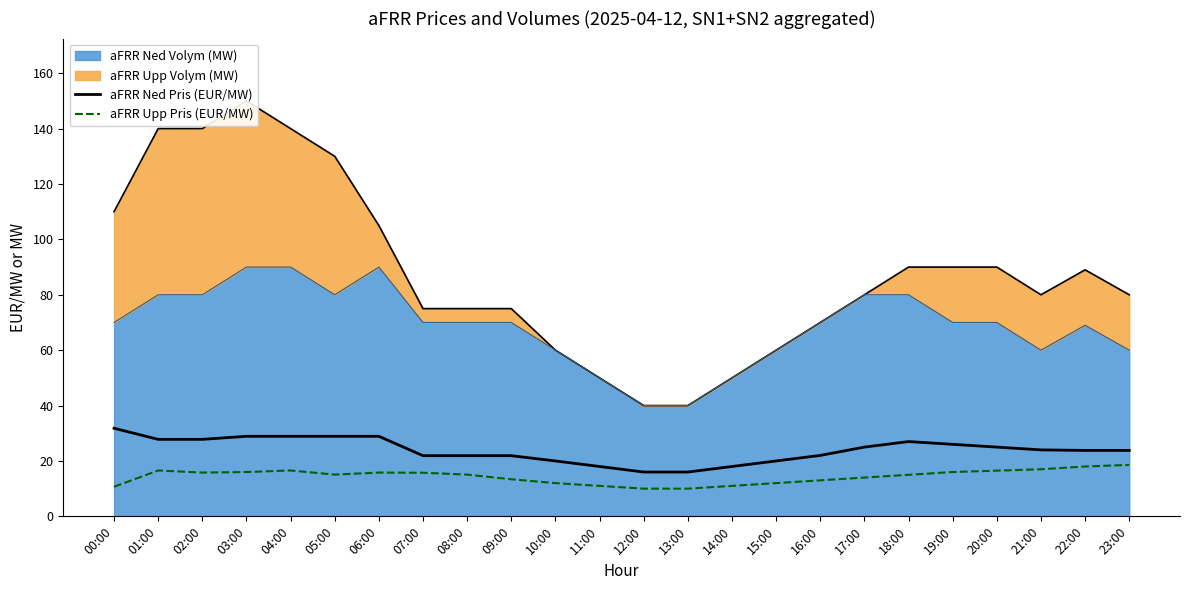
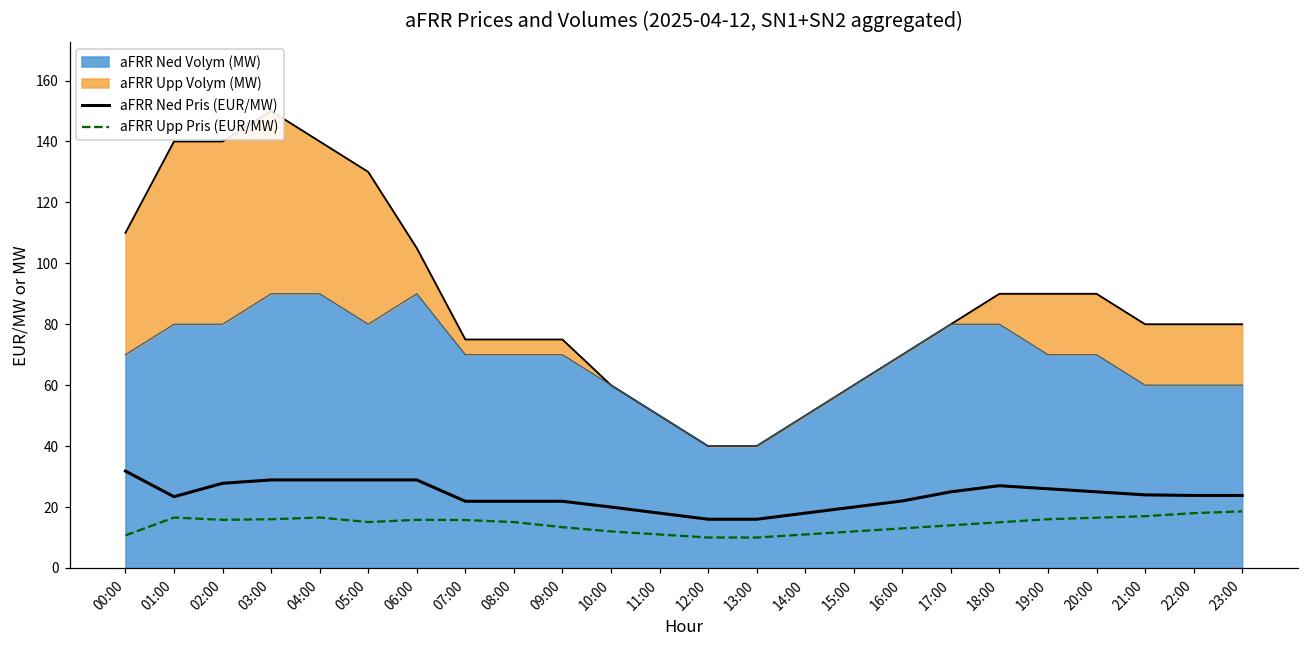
  {
    "aFRR Ned Pris (EUR/MW)": {
      "00:00": 32,
-     "01:00": 28,
+     "01:00": 23,
      "02:00": 28,
      "03:00": 29,
      "04:00": 29,
      "05:00": 29,
      "06:00": 29,
      "07:00": 22,
      "08:00": 22,
      "09:00": 22,
      "10:00": 20,
      "11:00": 18,
      "12:00": 16,
      "13:00": 16,
      "14:00": 18,
      "15:00": 20,
      "16:00": 22,
      "17:00": 25,
      "18:00": 27,
      "19:00": 26,
      "20:00": 25,
      "21:00": 24,
      "22:00": 24,
      "23:00": 24
    },
    "aFRR Ned Volym (MW)": {
      "00:00": 70,
      "01:00": 80,
      "02:00": 80,
      "03:00": 90,
      "04:00": 90,
      "05:00": 80,
      "06:00": 90,
      "07:00": 70,
      "08:00": 70,
      "09:00": 70,
      "18:00": 80,
      "19:00": 70,
      "20:00": 70,
      "21:00": 60,
-     "22:00": 69,
+     "22:00": 60,
      "23:00": 60
    },
    "aFRR Upp Pris (EUR/MW)": {
      "00:00": 11,
      "01:00": 17,
      "02:00": 16,
      "03:00": 16,
      "04:00": 17,
      "05:00": 15,
      "06:00": 16,
      "07:00": 16,
      "08:00": 15,
      "09:00": 13,
      "10:00": 12,
      "11:00": 11,
      "12:00": 10,
      "13:00": 10,
      "14:00": 11,
      "15:00": 12,
      "16:00": 13,
      "17:00": 14,
      "18:00": 15,
      "19:00": 16,
      "20:00": 17,
      "21:00": 17,
      "22:00": 18,
      "23:00": 19
    },
    "aFRR Upp Volym (MW)": {
      "22:00": 20
    }
  }
